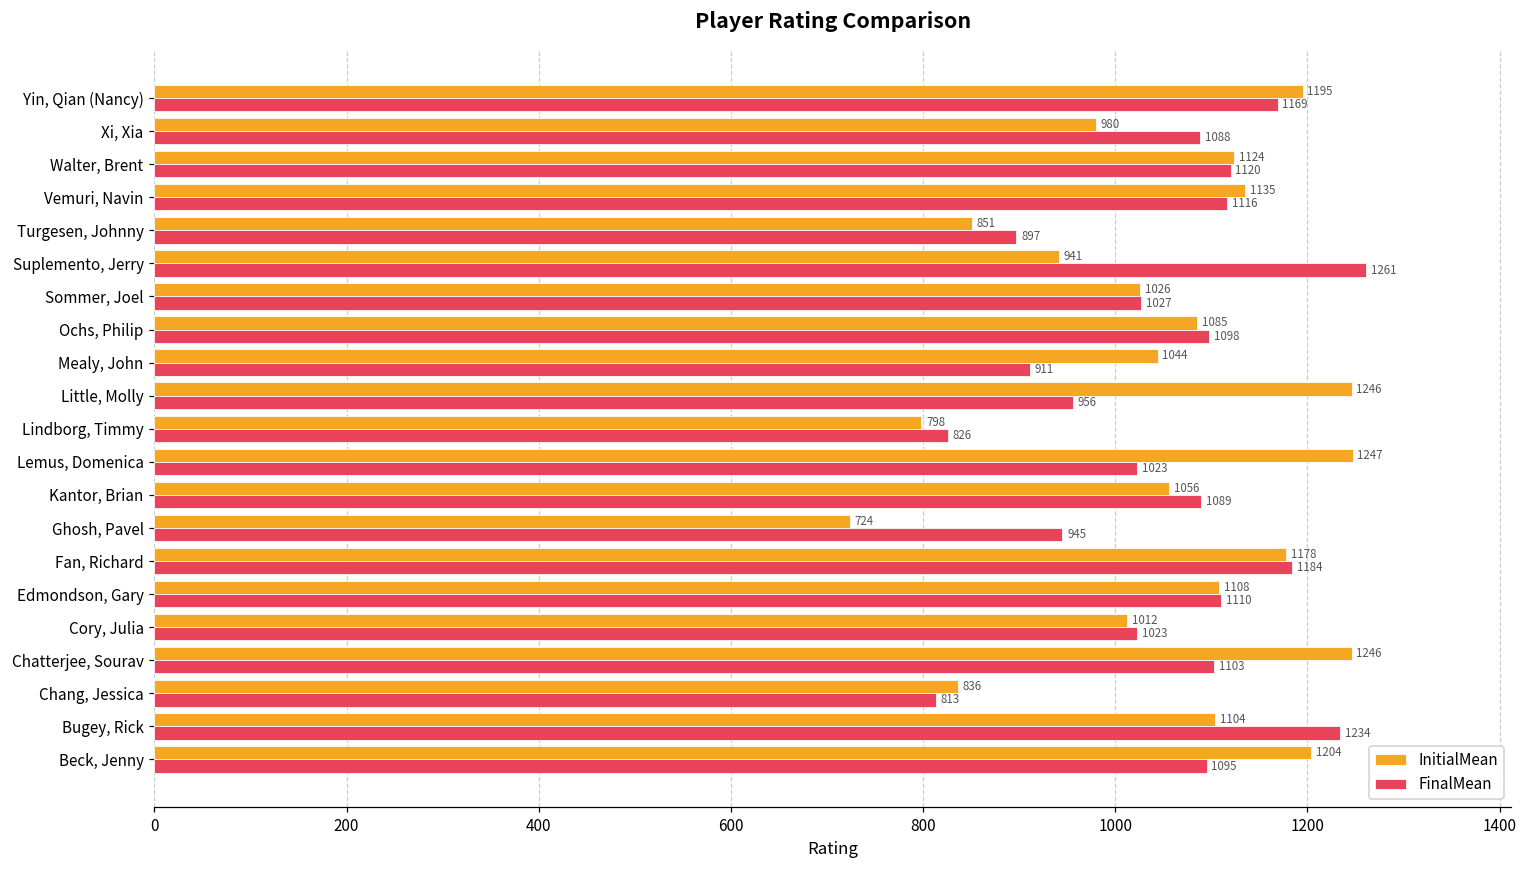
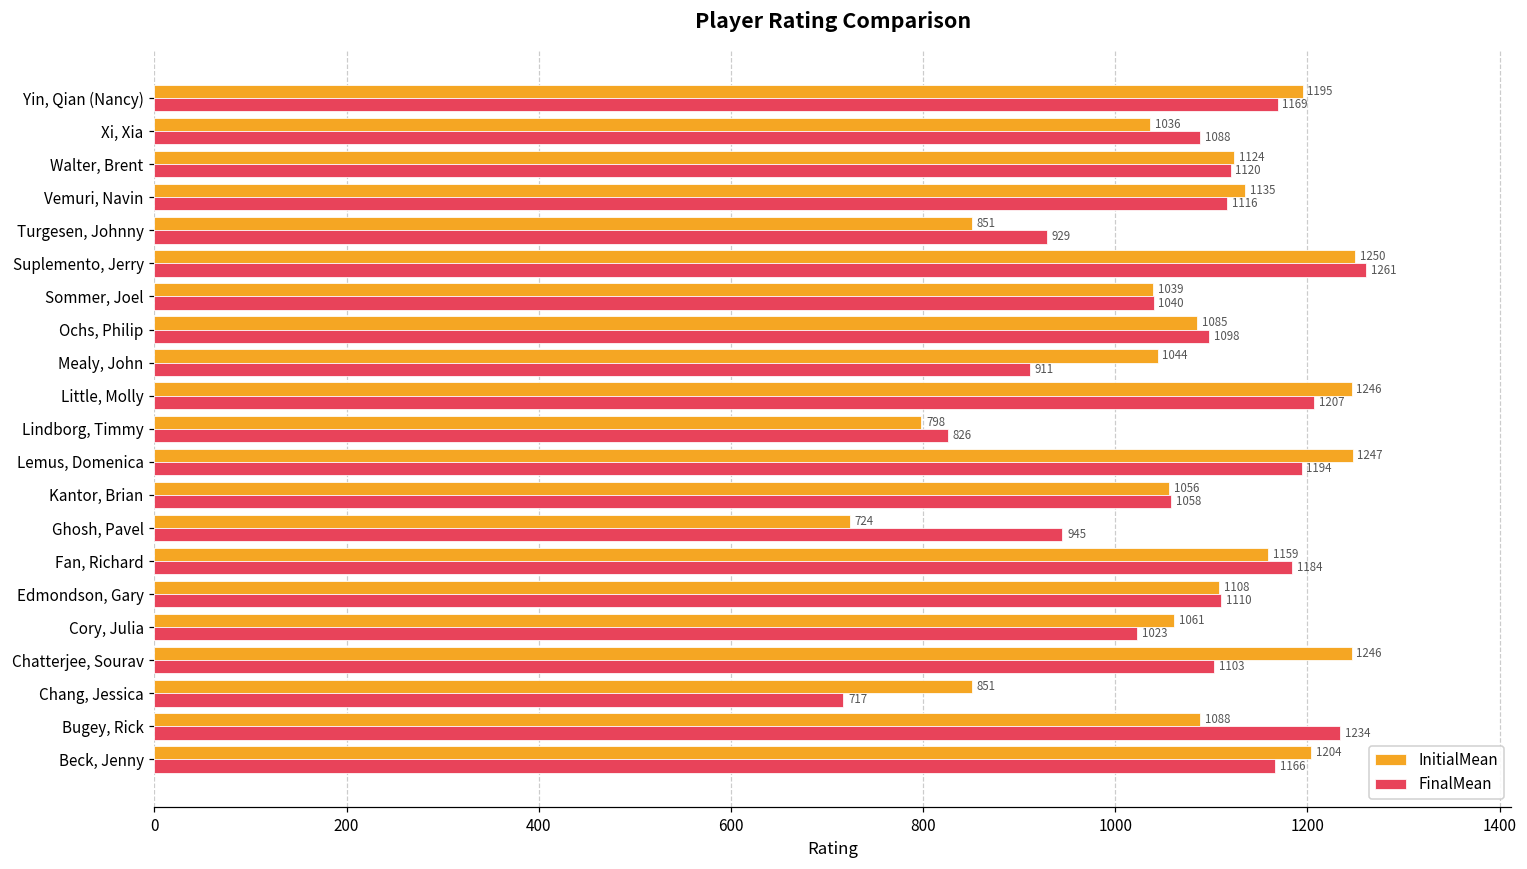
  {
    "InitialMean": {
      "Yin, Qian (Nancy)": 1195,
-     "Xi, Xia": 980,
+     "Xi, Xia": 1036,
      "Walter, Brent": 1124,
      "Vemuri, Navin": 1135,
      "Turgesen, Johnny": 851,
-     "Suplemento, Jerry": 941,
-     "Sommer, Joel": 1026,
+     "Suplemento, Jerry": 1250,
+     "Sommer, Joel": 1039,
      "Ochs, Philip": 1085,
      "Mealy, John": 1044,
      "Little, Molly": 1246,
      "Lindborg, Timmy": 798,
      "Lemus, Domenica": 1247,
      "Kantor, Brian": 1056,
      "Ghosh, Pavel": 724,
-     "Fan, Richard": 1178,
+     "Fan, Richard": 1159,
      "Edmondson, Gary": 1108,
-     "Cory, Julia": 1012,
+     "Cory, Julia": 1061,
      "Chatterjee, Sourav": 1246,
-     "Chang, Jessica": 836,
-     "Bugey, Rick": 1104,
+     "Chang, Jessica": 851,
+     "Bugey, Rick": 1088,
      "Beck, Jenny": 1204
    },
    "FinalMean": {
      "Yin, Qian (Nancy)": 1169,
      "Xi, Xia": 1088,
      "Walter, Brent": 1120,
      "Vemuri, Navin": 1116,
-     "Turgesen, Johnny": 897,
+     "Turgesen, Johnny": 929,
      "Suplemento, Jerry": 1261,
-     "Sommer, Joel": 1027,
+     "Sommer, Joel": 1040,
      "Ochs, Philip": 1098,
      "Mealy, John": 911,
-     "Little, Molly": 956,
+     "Little, Molly": 1207,
      "Lindborg, Timmy": 826,
-     "Lemus, Domenica": 1023,
-     "Kantor, Brian": 1089,
+     "Lemus, Domenica": 1194,
+     "Kantor, Brian": 1058,
      "Ghosh, Pavel": 945,
      "Fan, Richard": 1184,
      "Edmondson, Gary": 1110,
      "Cory, Julia": 1023,
      "Chatterjee, Sourav": 1103,
-     "Chang, Jessica": 813,
+     "Chang, Jessica": 717,
      "Bugey, Rick": 1234,
-     "Beck, Jenny": 1095
+     "Beck, Jenny": 1166
    }
  }
